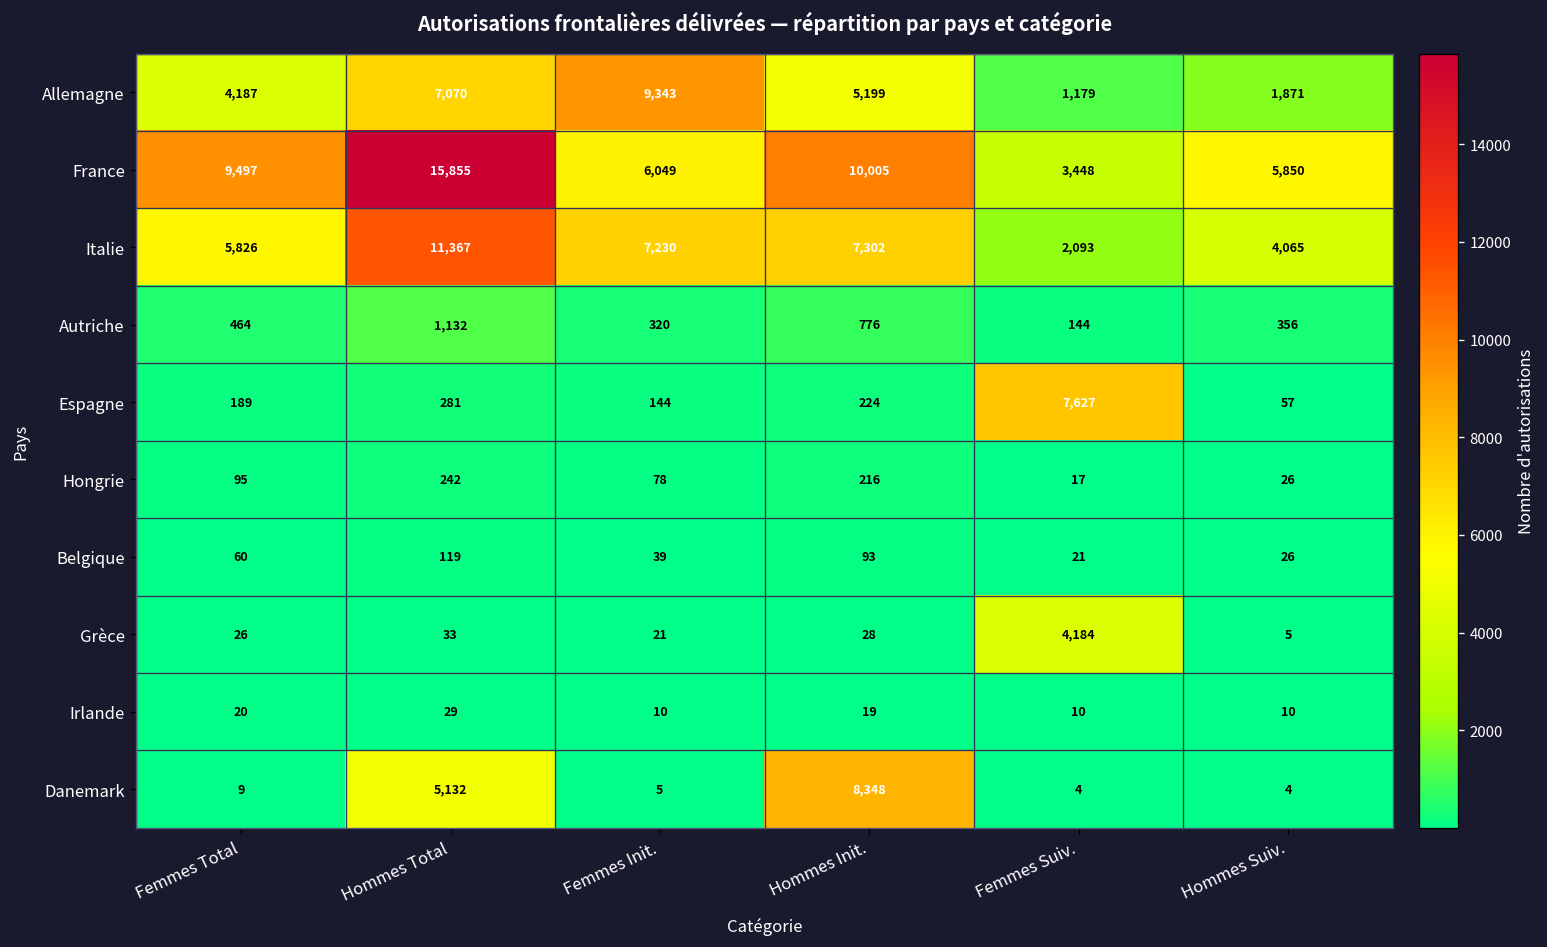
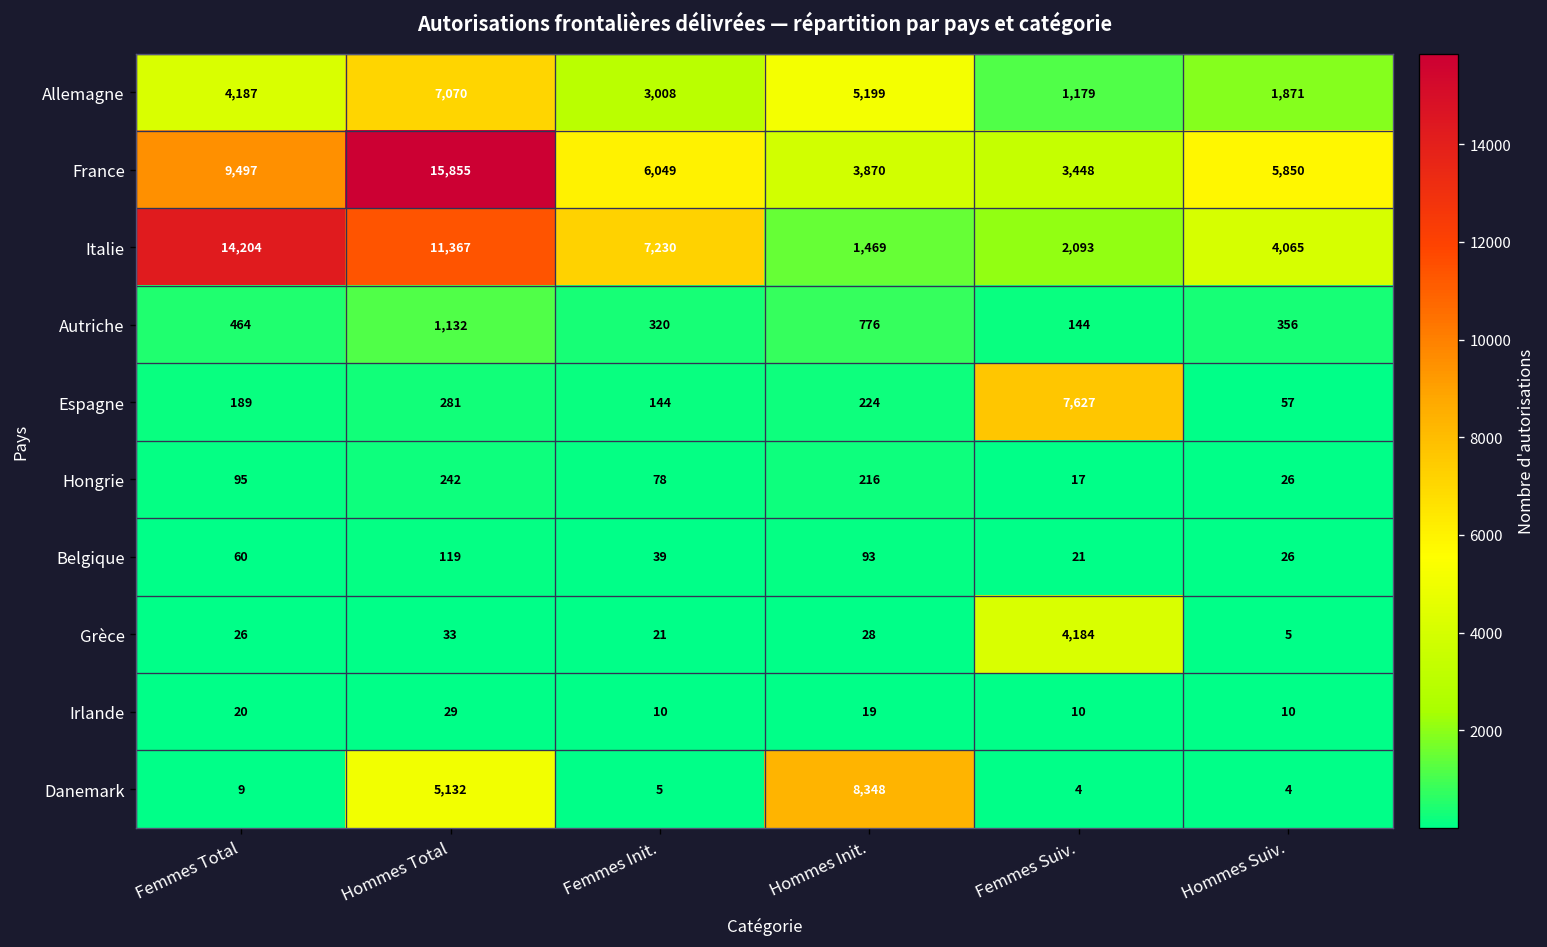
  {
    "Allemagne": {
      "Femmes Total": "4,187",
      "Hommes Total": "7,070",
-     "Femmes Init.": "9,343",
+     "Femmes Init.": "3,008",
      "Hommes Init.": "5,199",
      "Femmes Suiv.": "1,179",
      "Hommes Suiv.": "1,871"
    },
    "France": {
      "Femmes Total": "9,497",
      "Hommes Total": "15,855",
      "Femmes Init.": "6,049",
-     "Hommes Init.": "10,005",
+     "Hommes Init.": "3,870",
      "Femmes Suiv.": "3,448",
      "Hommes Suiv.": "5,850"
    },
    "Italie": {
-     "Femmes Total": "5,826",
+     "Femmes Total": "14,204",
      "Hommes Total": "11,367",
      "Femmes Init.": "7,230",
-     "Hommes Init.": "7,302",
+     "Hommes Init.": "1,469",
      "Femmes Suiv.": "2,093",
      "Hommes Suiv.": "4,065"
    },
    "Autriche": {
      "Femmes Total": "464",
      "Hommes Total": "1,132",
      "Femmes Init.": "320",
      "Hommes Init.": "776",
      "Femmes Suiv.": "144",
      "Hommes Suiv.": "356"
    },
    "Espagne": {
      "Femmes Total": "189",
      "Hommes Total": "281",
      "Femmes Init.": "144",
      "Hommes Init.": "224",
      "Femmes Suiv.": "7,627",
      "Hommes Suiv.": "57"
    },
    "Hongrie": {
      "Femmes Total": "95",
      "Hommes Total": "242",
      "Femmes Init.": "78",
      "Hommes Init.": "216",
      "Femmes Suiv.": "17",
      "Hommes Suiv.": "26"
    },
    "Belgique": {
      "Femmes Total": "60",
      "Hommes Total": "119",
      "Femmes Init.": "39",
      "Hommes Init.": "93",
      "Femmes Suiv.": "21",
      "Hommes Suiv.": "26"
    },
    "Grèce": {
      "Femmes Total": "26",
      "Hommes Total": "33",
      "Femmes Init.": "21",
      "Hommes Init.": "28",
      "Femmes Suiv.": "4,184",
      "Hommes Suiv.": "5"
    },
    "Irlande": {
      "Femmes Total": "20",
      "Hommes Total": "29",
      "Femmes Init.": "10",
      "Hommes Init.": "19",
      "Femmes Suiv.": "10",
      "Hommes Suiv.": "10"
    },
    "Danemark": {
      "Femmes Total": "9",
      "Hommes Total": "5,132",
      "Femmes Init.": "5",
      "Hommes Init.": "8,348",
      "Femmes Suiv.": "4",
      "Hommes Suiv.": "4"
    }
  }
